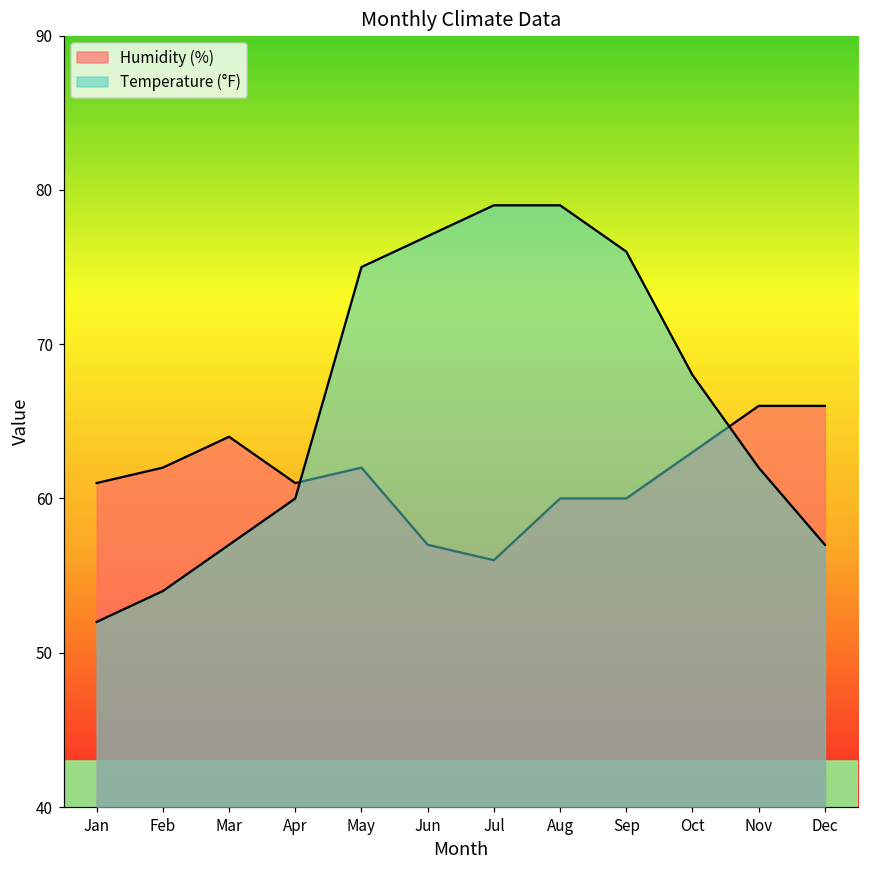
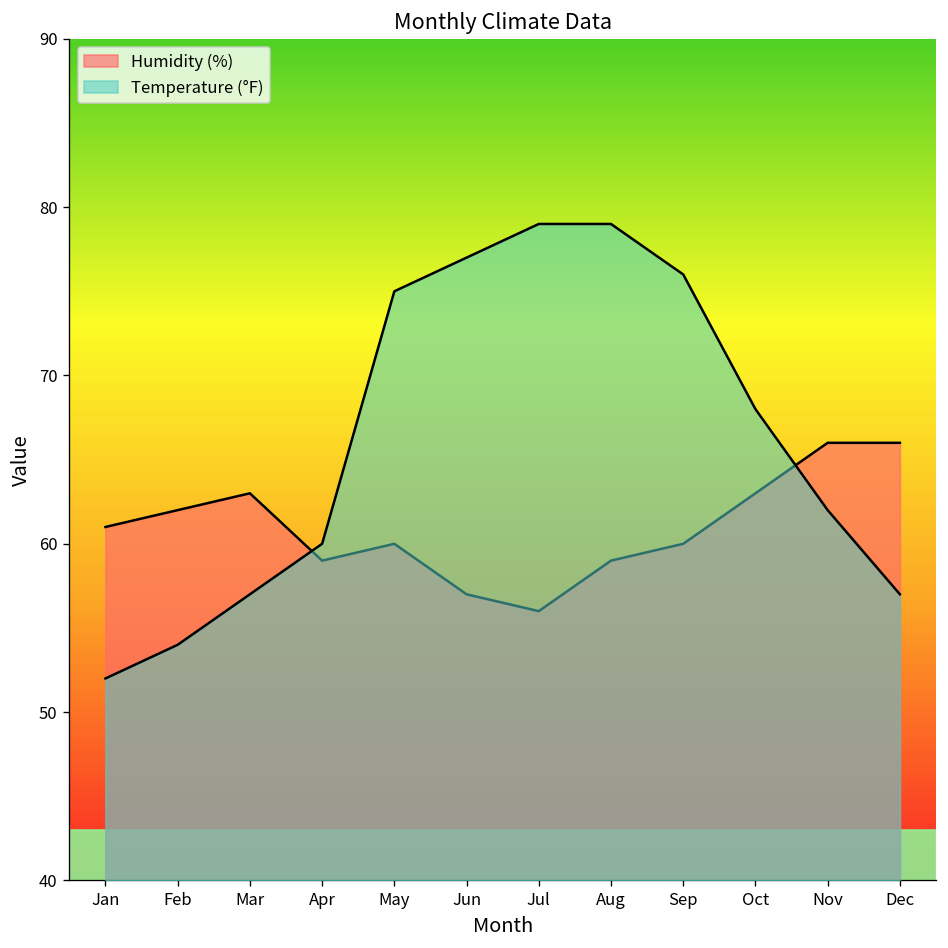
  {
    "Humidity (%)": {
      "Jan": 61,
      "Feb": 62,
-     "Mar": 64,
-     "Apr": 61,
-     "May": 62,
+     "Mar": 63,
+     "Apr": 59,
+     "May": 60,
      "Jun": 57,
      "Jul": 56,
-     "Aug": 60,
+     "Aug": 59,
      "Sep": 60,
      "Oct": 63,
      "Nov": 66,
      "Dec": 66
    },
    "Temperature (°F)": {
      "Jan": 52,
      "Feb": 54,
      "Mar": 57,
      "Apr": 60,
      "May": 75,
      "Jun": 77,
      "Jul": 79,
      "Aug": 79,
      "Sep": 76,
      "Oct": 68,
      "Nov": 62,
      "Dec": 57
    }
  }
